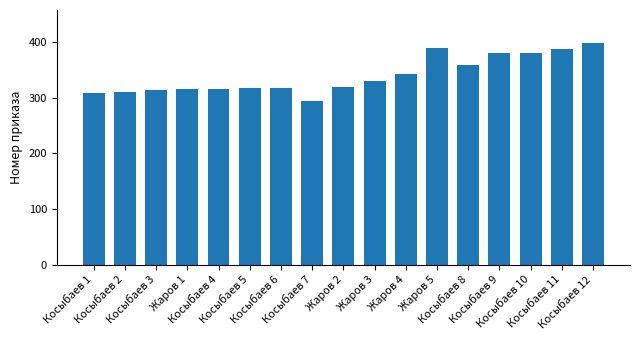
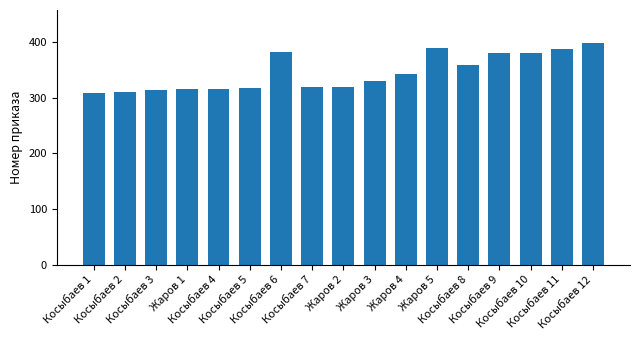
  {
    "Косыбаев 1": 310,
    "Косыбаев 2": 310,
    "Косыбаев 3": 310,
    "Жаров 1": 320,
    "Косыбаев 4": 320,
    "Косыбаев 5": 320,
-   "Косыбаев 6": 320,
-   "Косыбаев 7": 290,
+   "Косыбаев 6": 380,
+   "Косыбаев 7": 320,
    "Жаров 2": 320,
    "Жаров 3": 330,
    "Жаров 4": 340,
    "Жаров 5": 390,
    "Косыбаев 8": 360,
    "Косыбаев 9": 380,
    "Косыбаев 10": 380,
    "Косыбаев 11": 390,
    "Косыбаев 12": 400
  }
